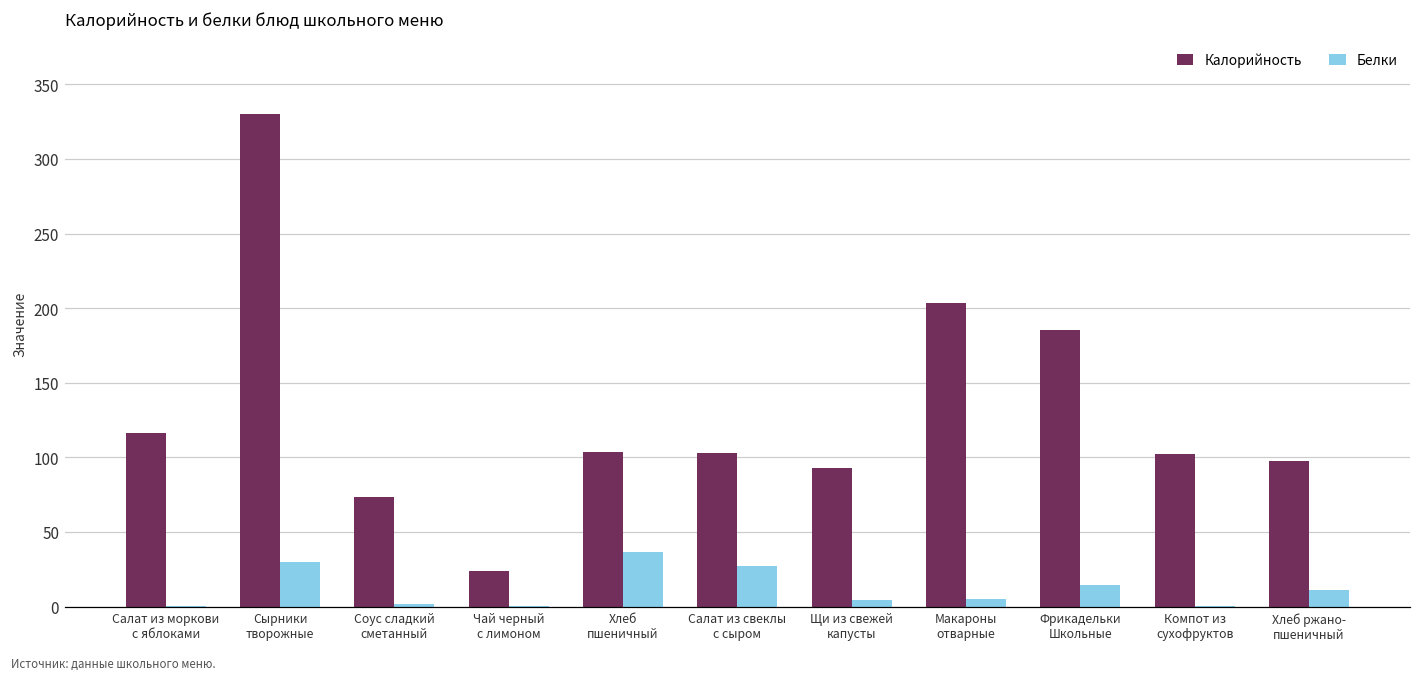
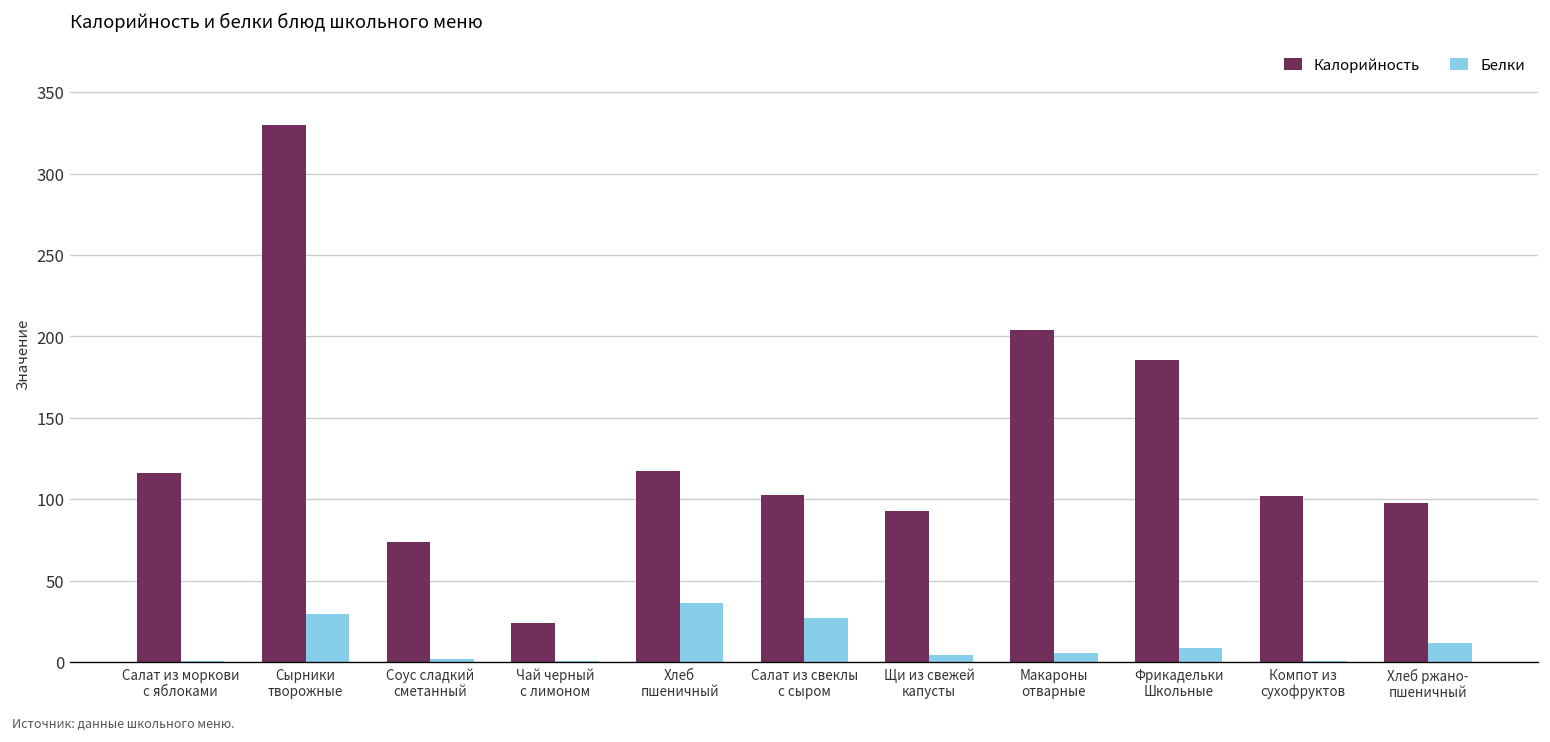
  {
    "Калорийность": {
      "Салат из моркови с яблоками": 116,
      "Сырники творожные": 330,
      "Соус сладкий сметанный": 74,
      "Чай черный с лимоном": 24,
-     "Хлеб пшеничный": 104,
+     "Хлеб пшеничный": 117,
      "Салат из свеклы с сыром": 103,
      "Щи из свежей капусты": 93,
      "Макароны отварные": 204,
      "Фрикадельки Школьные": 185,
      "Компот из сухофруктов": 102,
      "Хлеб ржано- пшеничный": 98
    },
    "Белки": {
      "Сырники творожные": 30,
      "Хлеб пшеничный": 36,
      "Салат из свеклы с сыром": 27,
      "Щи из свежей капусты": 4,
      "Макароны отварные": 5,
-     "Фрикадельки Школьные": 15,
+     "Фрикадельки Школьные": 9,
      "Хлеб ржано- пшеничный": 11
    }
  }
